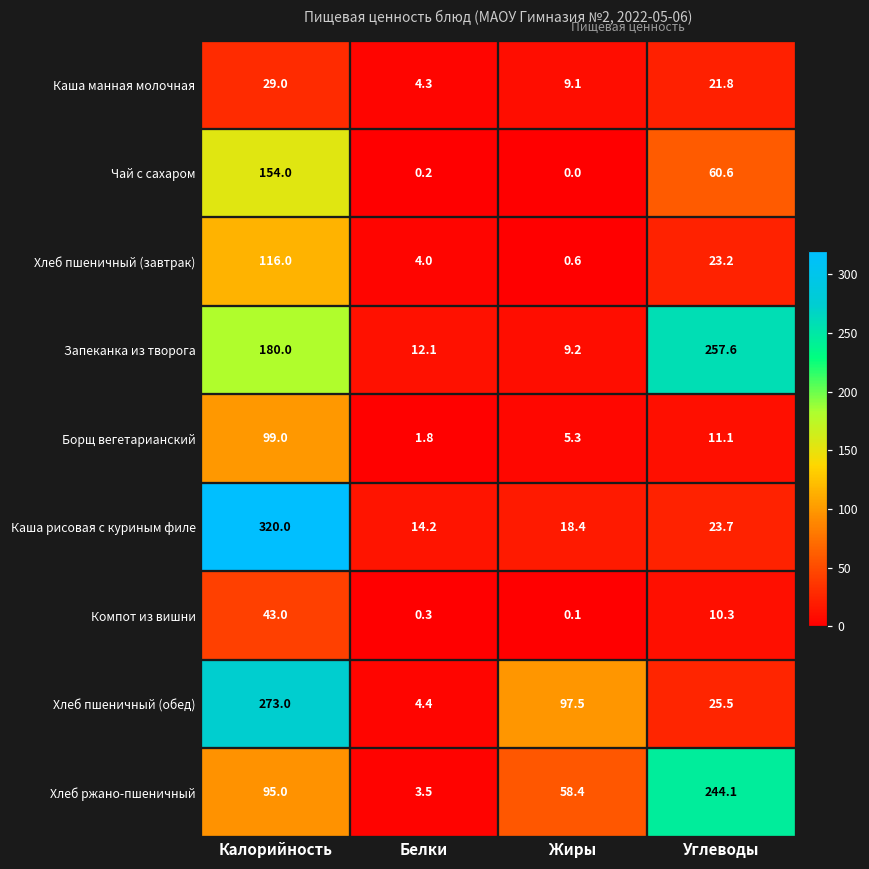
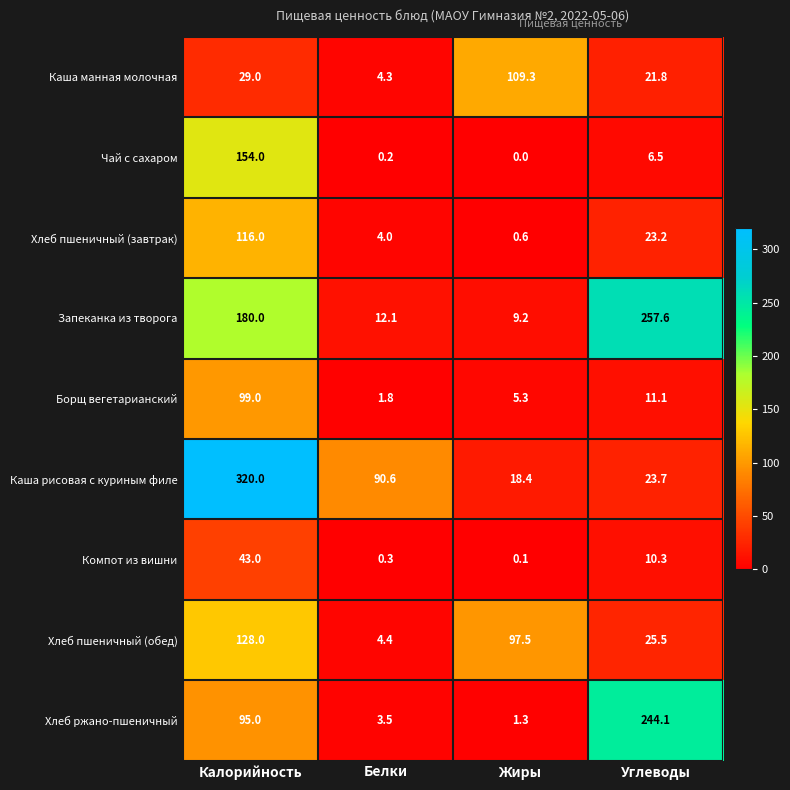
  {
    "Каша манная молочная": {
      "Калорийность": 29.0,
      "Белки": 4.3,
-     "Жиры": 9.1,
+     "Жиры": 109.3,
      "Углеводы": 21.8
    },
    "Чай с сахаром": {
      "Калорийность": 154.0,
      "Белки": 0.2,
      "Жиры": 0.0,
-     "Углеводы": 60.6
+     "Углеводы": 6.5
    },
    "Хлеб пшеничный (завтрак)": {
      "Калорийность": 116.0,
      "Белки": 4.0,
      "Жиры": 0.6,
      "Углеводы": 23.2
    },
    "Запеканка из творога": {
      "Калорийность": 180.0,
      "Белки": 12.1,
      "Жиры": 9.2,
      "Углеводы": 257.6
    },
    "Борщ вегетарианский": {
      "Калорийность": 99.0,
      "Белки": 1.8,
      "Жиры": 5.3,
      "Углеводы": 11.1
    },
    "Каша рисовая с куриным филе": {
      "Калорийность": 320.0,
-     "Белки": 14.2,
+     "Белки": 90.6,
      "Жиры": 18.4,
      "Углеводы": 23.7
    },
    "Компот из вишни": {
      "Калорийность": 43.0,
      "Белки": 0.3,
      "Жиры": 0.1,
      "Углеводы": 10.3
    },
    "Хлеб пшеничный (обед)": {
-     "Калорийность": 273.0,
+     "Калорийность": 128.0,
      "Белки": 4.4,
      "Жиры": 97.5,
      "Углеводы": 25.5
    },
    "Хлеб ржано-пшеничный": {
      "Калорийность": 95.0,
      "Белки": 3.5,
-     "Жиры": 58.4,
+     "Жиры": 1.3,
      "Углеводы": 244.1
    }
  }
